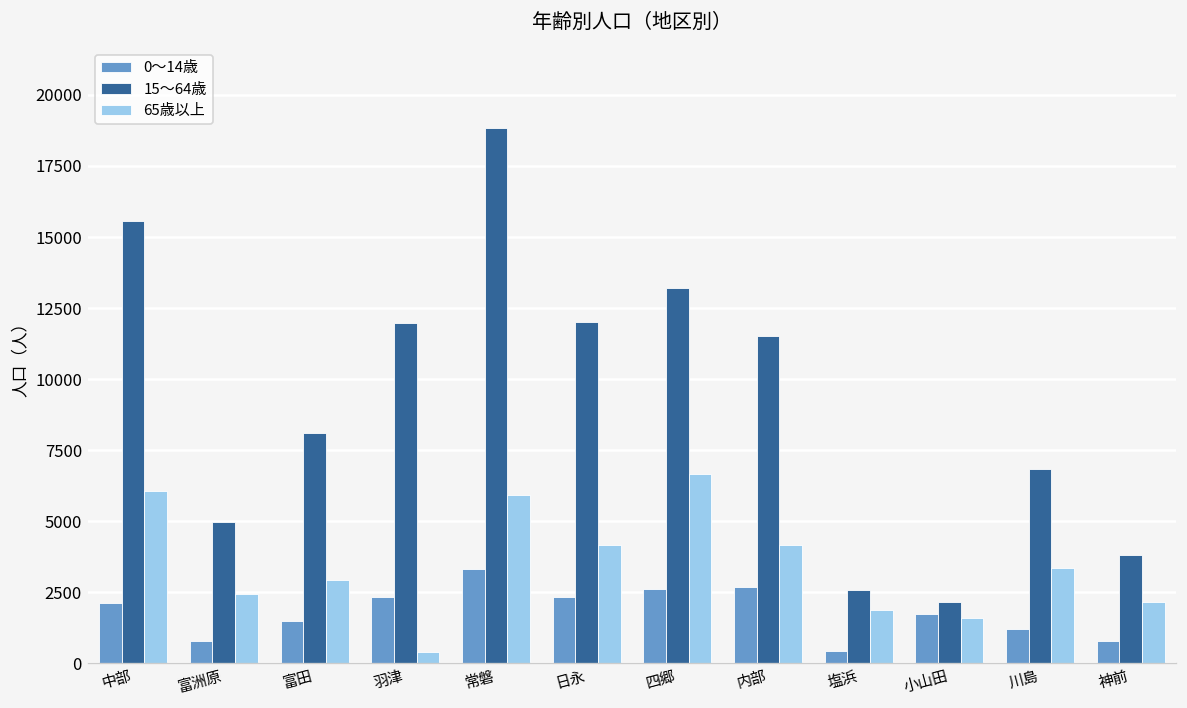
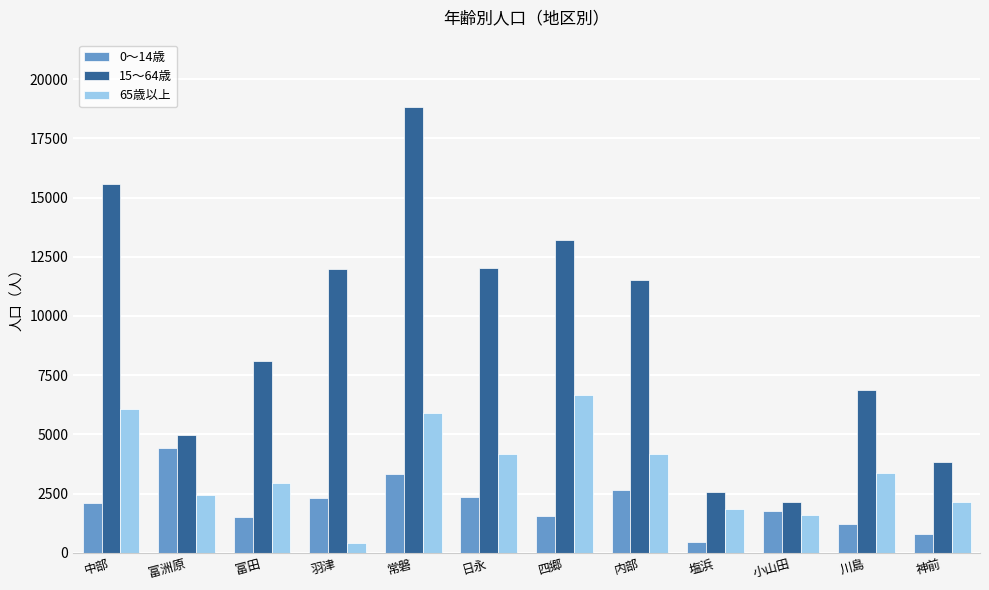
  {
    "0～14歳": {
      "中部": 2100,
-     "富洲原": 800,
+     "富洲原": 4400,
      "富田": 1500,
      "羽津": 2300,
      "常磐": 3300,
      "日永": 2300,
-     "四郷": 2600,
+     "四郷": 1600,
      "内部": 2700,
      "塩浜": 400,
      "小山田": 1800,
      "川島": 1200,
      "神前": 800
    },
    "15～64歳": {
      "中部": 15600,
      "富洲原": 5000,
      "富田": 8100,
      "羽津": 12000,
      "常磐": 18800,
      "日永": 12000,
      "四郷": 13200,
      "内部": 11500,
      "塩浜": 2600,
      "小山田": 2200,
      "川島": 6900,
      "神前": 3800
    },
    "65歳以上": {
      "中部": 6100,
      "富洲原": 2500,
      "富田": 2900,
      "羽津": 400,
      "常磐": 5900,
      "日永": 4200,
      "四郷": 6700,
      "内部": 4200,
      "塩浜": 1900,
      "小山田": 1600,
      "川島": 3400,
      "神前": 2200
    }
  }
